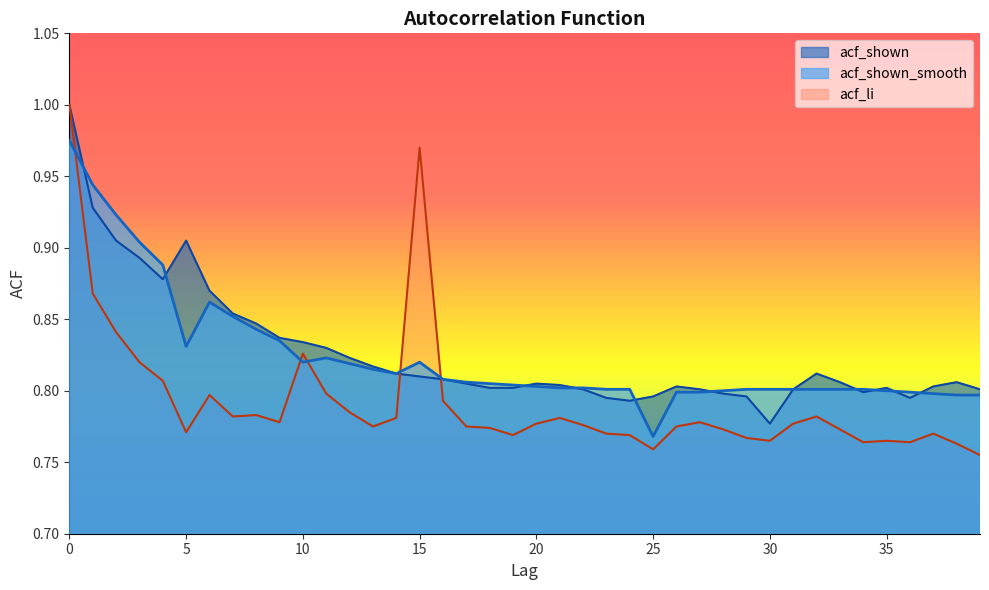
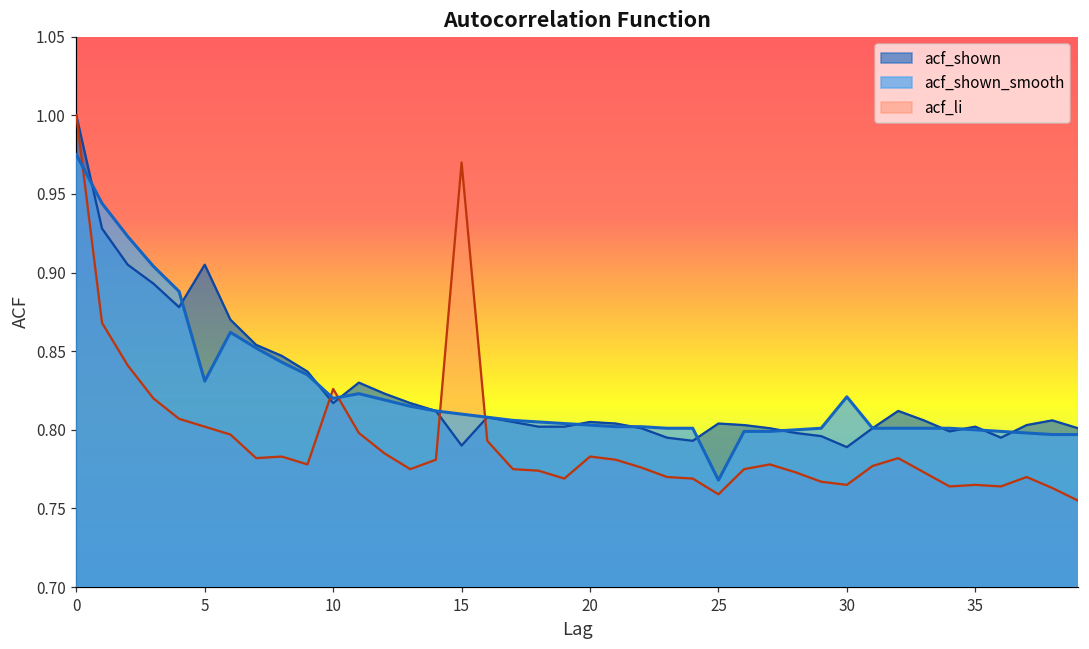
  {
    "acf_shown": {
      "5": 0.905,
-     "10": 0.834,
-     "15": 0.81,
+     "10": 0.817,
+     "15": 0.79,
      "20": 0.805,
-     "25": 0.796,
-     "30": 0.777,
+     "25": 0.804,
+     "30": 0.789,
      "35": 0.802
    },
    "acf_shown_smooth": {
      "0": 0.975,
      "5": 0.831,
      "10": 0.820,
-     "15": 0.82,
+     "15": 0.81,
      "20": 0.803,
      "25": 0.768,
-     "30": 0.801,
+     "30": 0.821,
      "35": 0.800
    },
    "acf_li": {
-     "5": 0.771,
+     "5": 0.802,
      "10": 0.826,
      "15": 0.970,
-     "20": 0.777,
+     "20": 0.783,
      "25": 0.759,
      "30": 0.765,
      "35": 0.765
    }
  }
